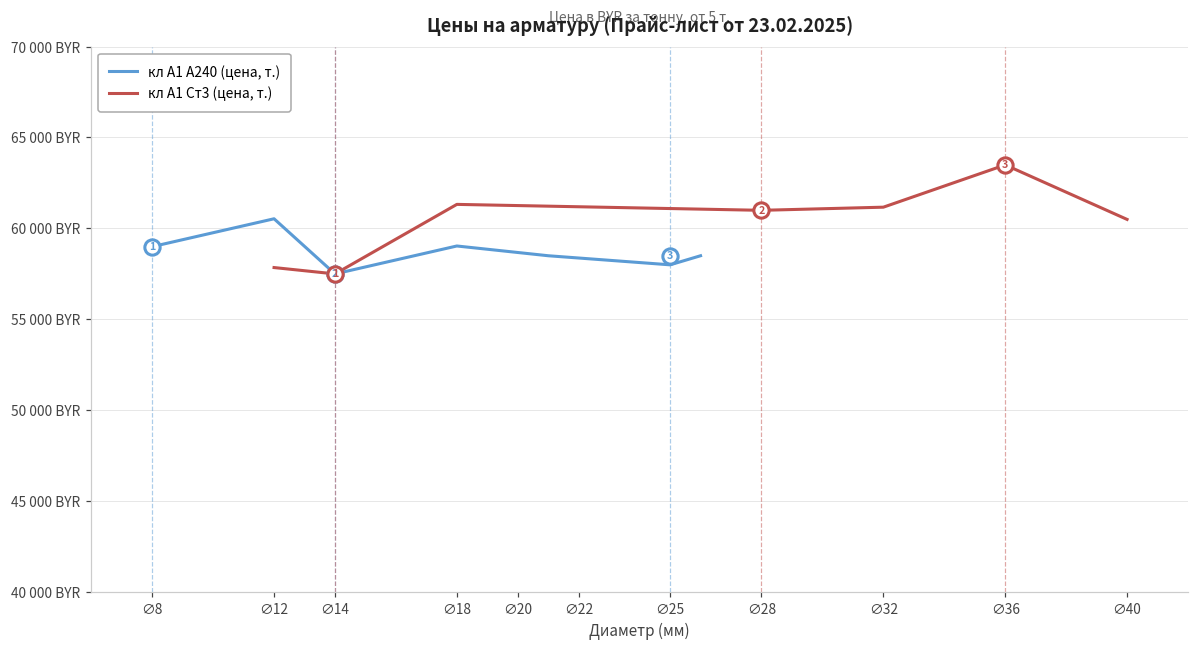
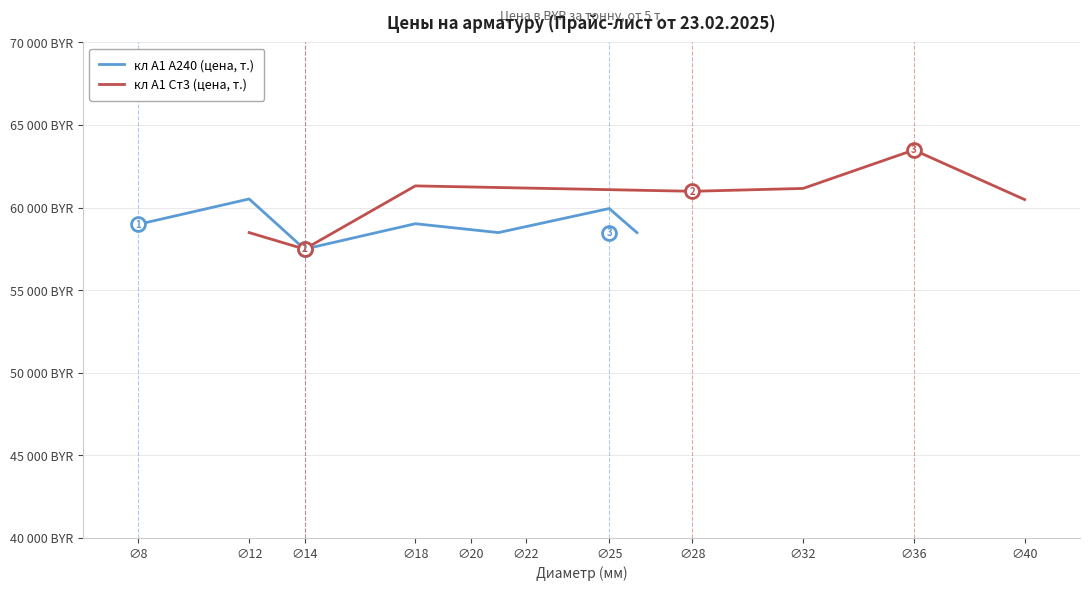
  {
    "кл А1 А240 (цена, т.)": {
      "∅12": "60500 BYR",
      "∅18": "59000 BYR",
-     "∅25": "58000 BYR"
+     "∅25": "59900 BYR"
    },
    "кл А1 Ст3 (цена, т.)": {
-     "∅12": "57800 BYR",
+     "∅12": "58500 BYR",
      "∅18": "61300 BYR",
      "∅32": "61200 BYR",
      "∅40": "60500 BYR"
    }
  }
